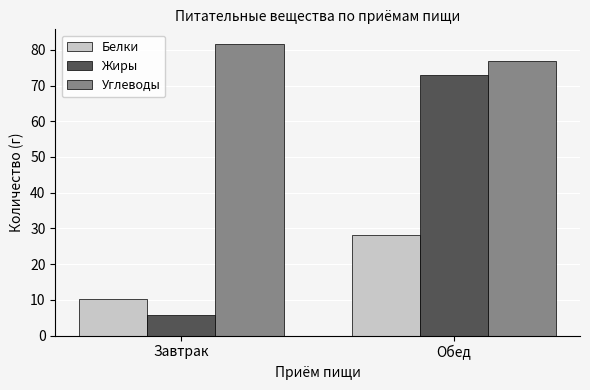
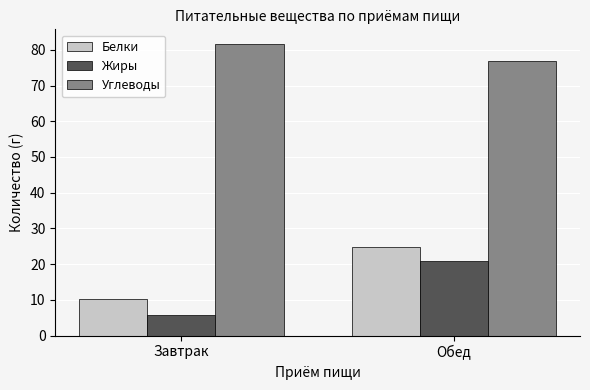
  {
    "Белки": {
      "Завтрак": 10,
-     "Обед": 28
+     "Обед": 25
    },
    "Жиры": {
      "Завтрак": 6,
-     "Обед": 73
+     "Обед": 21
    },
    "Углеводы": {
      "Завтрак": 82,
      "Обед": 77
    }
  }
